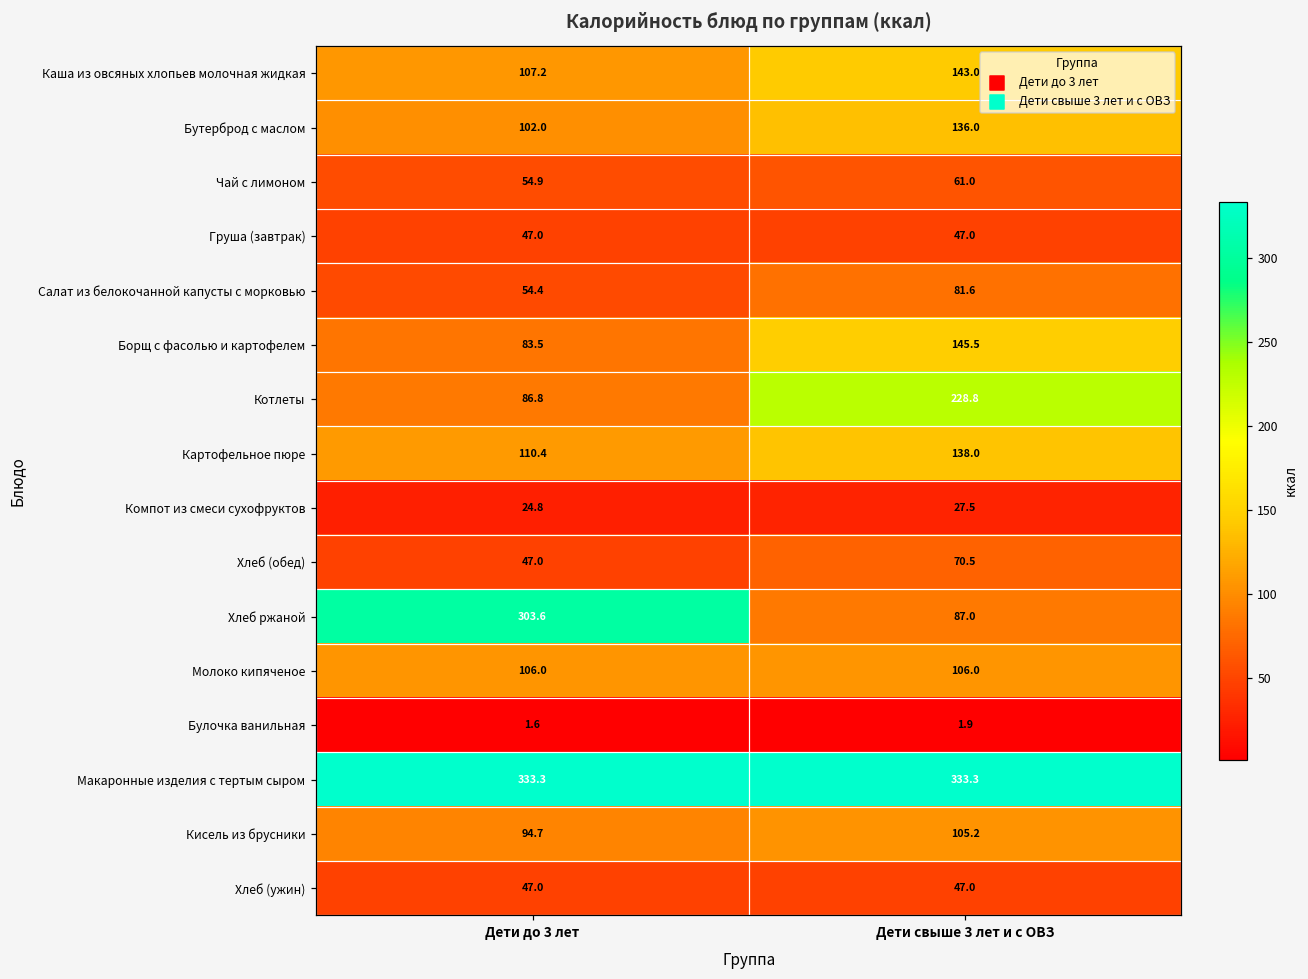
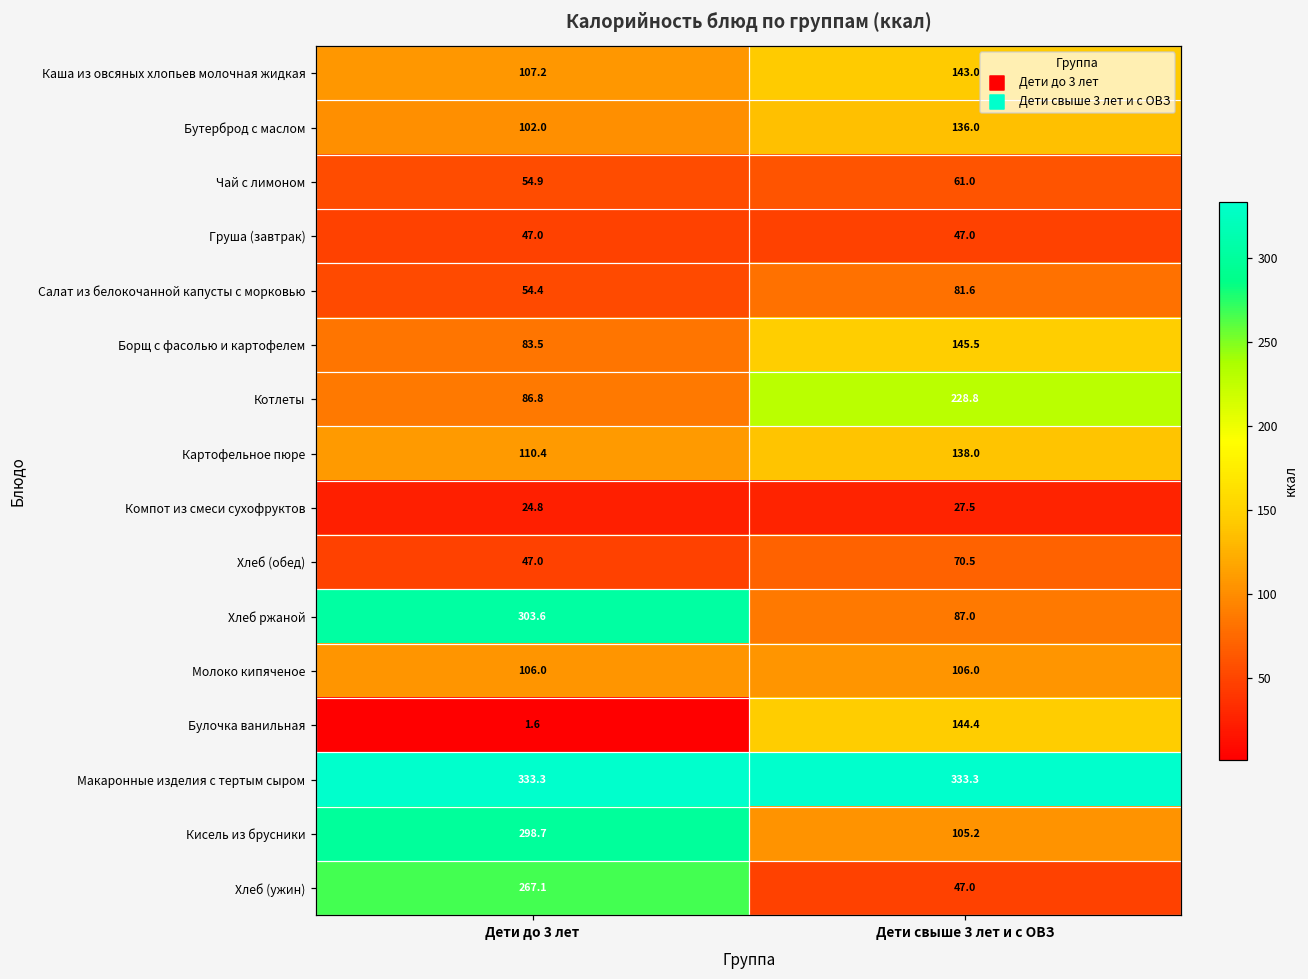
  {
    "Каша из овсяных хлопьев молочная жидкая": {
      "Дети до 3 лет": 107.2,
      "Дети свыше 3 лет и с ОВЗ": 143.0
    },
    "Бутерброд с маслом": {
      "Дети до 3 лет": 102.0,
      "Дети свыше 3 лет и с ОВЗ": 136.0
    },
    "Чай с лимоном": {
      "Дети до 3 лет": 54.9,
      "Дети свыше 3 лет и с ОВЗ": 61.0
    },
    "Груша (завтрак)": {
      "Дети до 3 лет": 47.0,
      "Дети свыше 3 лет и с ОВЗ": 47.0
    },
    "Салат из белокочанной капусты с морковью": {
      "Дети до 3 лет": 54.4,
      "Дети свыше 3 лет и с ОВЗ": 81.6
    },
    "Борщ с фасолью и картофелем": {
      "Дети до 3 лет": 83.5,
      "Дети свыше 3 лет и с ОВЗ": 145.5
    },
    "Котлеты": {
      "Дети до 3 лет": 86.8,
      "Дети свыше 3 лет и с ОВЗ": 228.8
    },
    "Картофельное пюре": {
      "Дети до 3 лет": 110.4,
      "Дети свыше 3 лет и с ОВЗ": 138.0
    },
    "Компот из смеси сухофруктов": {
      "Дети до 3 лет": 24.8,
      "Дети свыше 3 лет и с ОВЗ": 27.5
    },
    "Хлеб (обед)": {
      "Дети до 3 лет": 47.0,
      "Дети свыше 3 лет и с ОВЗ": 70.5
    },
    "Хлеб ржаной": {
      "Дети до 3 лет": 303.6,
      "Дети свыше 3 лет и с ОВЗ": 87.0
    },
    "Молоко кипяченое": {
      "Дети до 3 лет": 106.0,
      "Дети свыше 3 лет и с ОВЗ": 106.0
    },
    "Булочка ванильная": {
      "Дети до 3 лет": 1.6,
-     "Дети свыше 3 лет и с ОВЗ": 1.9
+     "Дети свыше 3 лет и с ОВЗ": 144.4
    },
    "Макаронные изделия с тертым сыром": {
      "Дети до 3 лет": 333.3,
      "Дети свыше 3 лет и с ОВЗ": 333.3
    },
    "Кисель из брусники": {
-     "Дети до 3 лет": 94.7,
+     "Дети до 3 лет": 298.7,
      "Дети свыше 3 лет и с ОВЗ": 105.2
    },
    "Хлеб (ужин)": {
-     "Дети до 3 лет": 47.0,
+     "Дети до 3 лет": 267.1,
      "Дети свыше 3 лет и с ОВЗ": 47.0
    }
  }
